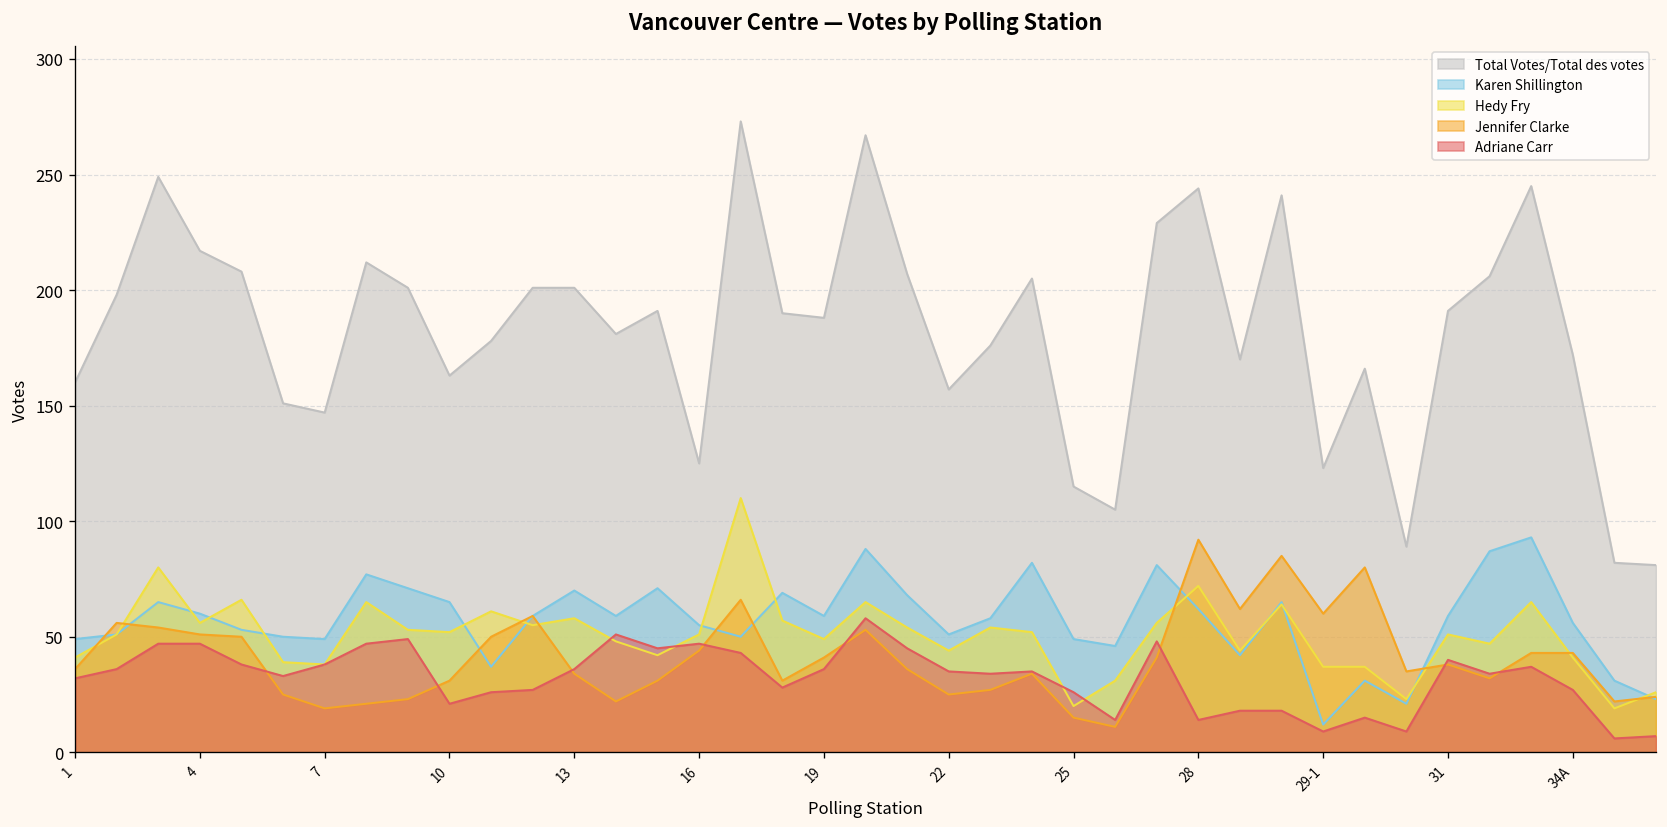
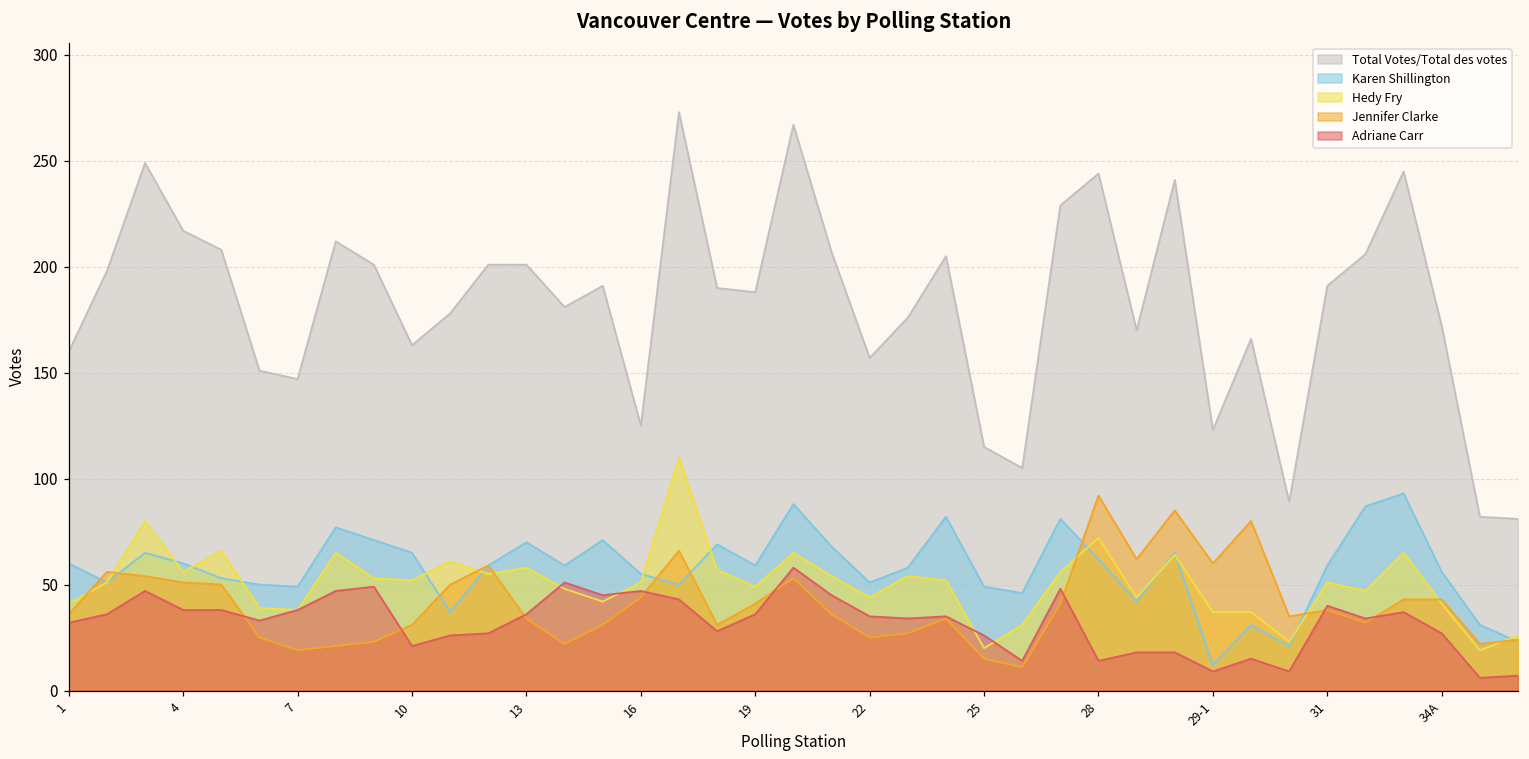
  {
    "Total Votes/Total des votes": {
      "1": 160,
      "4": 217,
      "7": 147,
      "10": 163,
      "13": 201,
      "16": 125,
      "19": 188,
      "22": 157,
      "25": 115,
      "28": 244,
      "29-1": 123,
      "31": 191,
      "34A": 172
    },
    "Karen Shillington": {
-     "1": 49,
+     "1": 60,
      "4": 60,
      "7": 49,
      "10": 65,
      "13": 70,
      "16": 55,
      "19": 59,
      "22": 51,
      "25": 49,
      "28": 62,
      "29-1": 12,
      "31": 59,
      "34A": 56
    },
    "Adriane Carr": {
      "1": 32,
-     "4": 47,
+     "4": 38,
      "10": 21,
      "13": 36,
      "16": 47,
      "19": 36,
      "22": 35,
      "25": 26,
      "28": 14,
      "29-1": 9,
      "31": 40,
      "34A": 27
    }
  }
